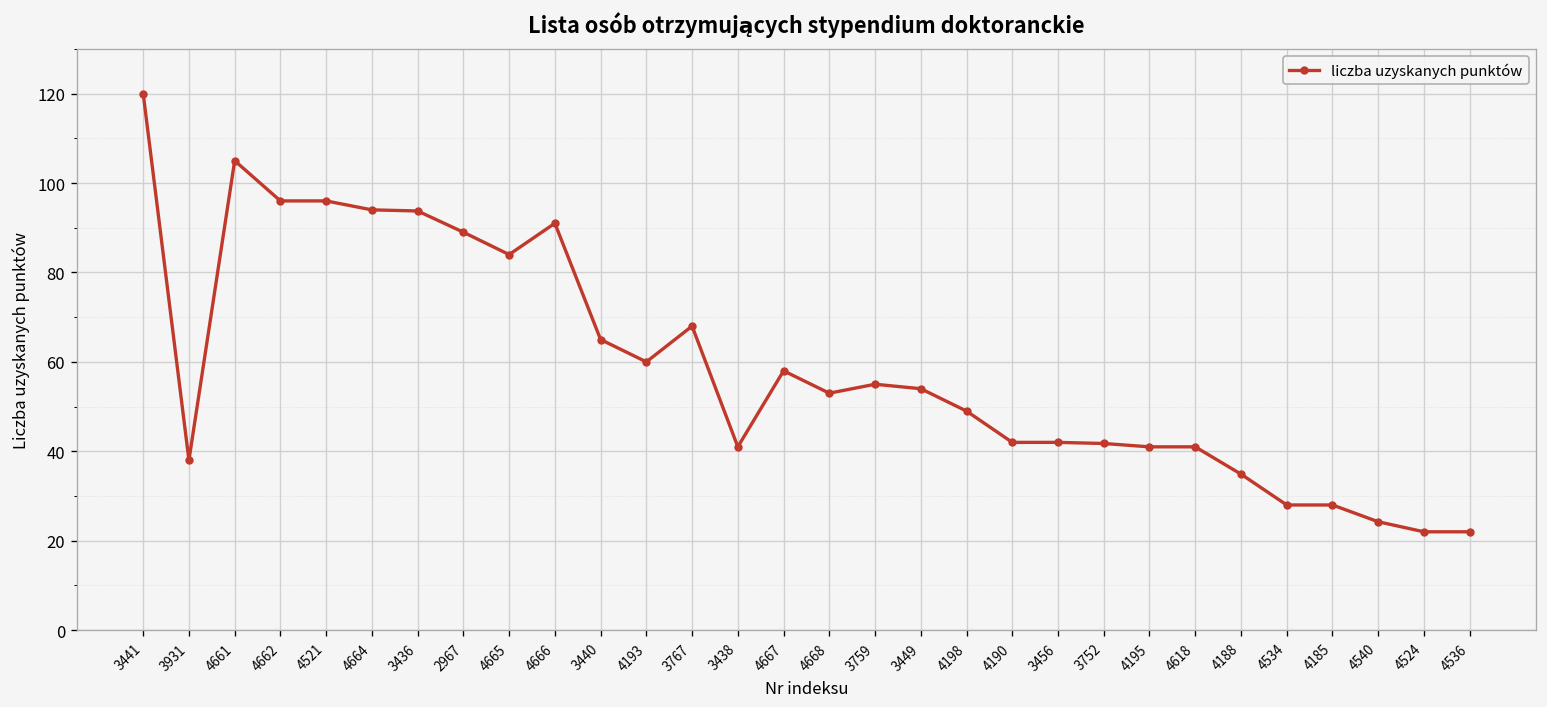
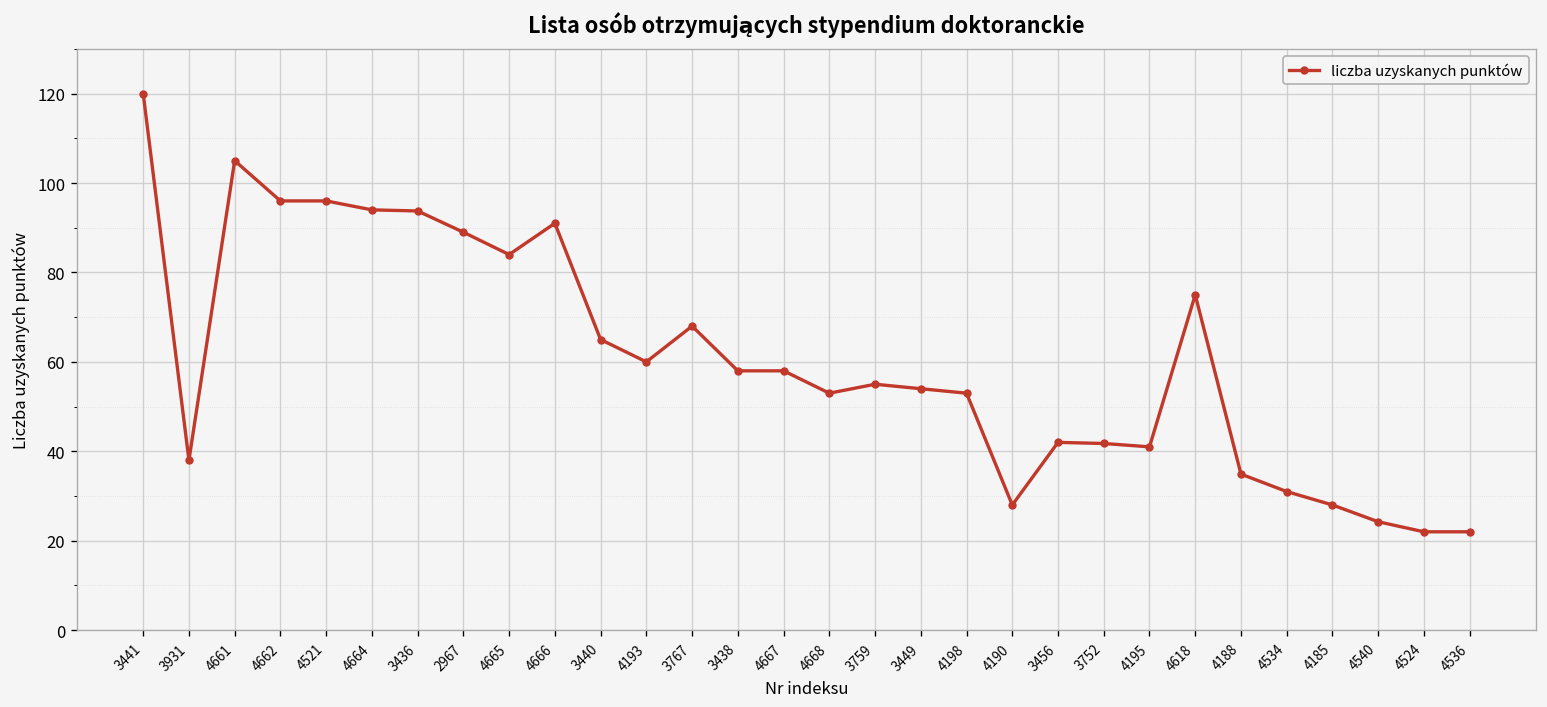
  {
    "3441": 120,
    "3931": 38,
    "4661": 105,
    "4662": 96,
    "4521": 96,
    "4664": 94,
    "3436": 94,
    "2967": 89,
    "4665": 84,
    "4666": 91,
    "3440": 65,
    "4193": 60,
    "3767": 68,
-   "3438": 41,
+   "3438": 58,
    "4667": 58,
    "4668": 53,
    "3759": 55,
    "3449": 54,
-   "4198": 49,
-   "4190": 42,
+   "4198": 53,
+   "4190": 28,
    "3456": 42,
    "3752": 42,
    "4195": 41,
-   "4618": 41,
+   "4618": 75,
    "4188": 35,
-   "4534": 28,
+   "4534": 31,
    "4185": 28,
    "4540": 24,
    "4524": 22,
    "4536": 22
  }
